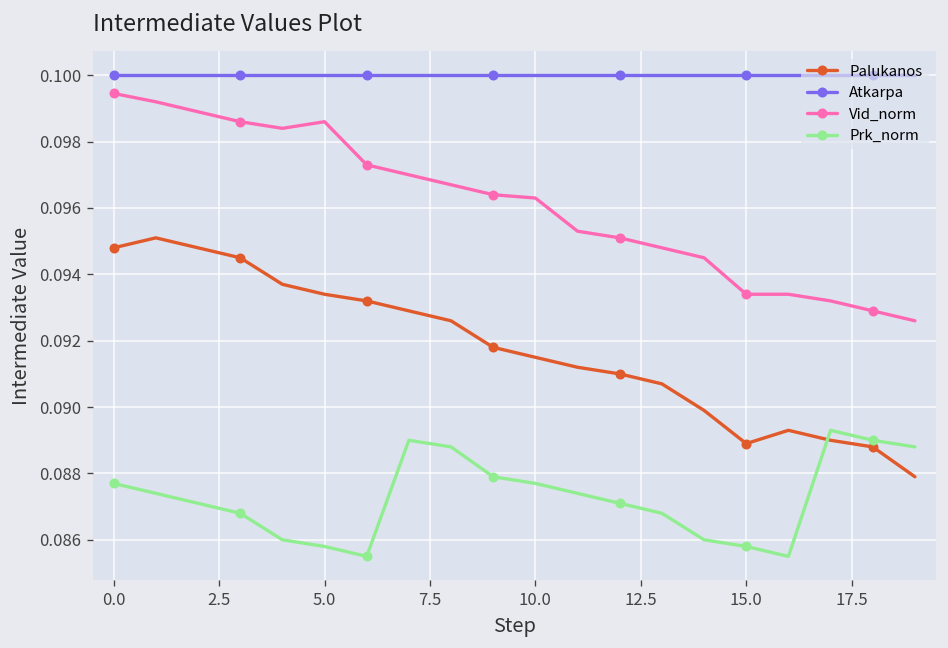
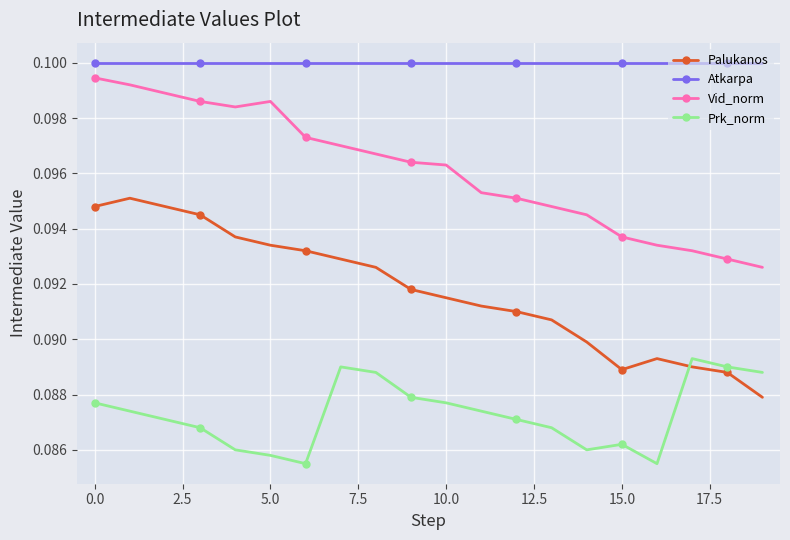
  {
    "Palukanos": {
      "0.0": 0.0948,
      "5.0": 0.0934,
      "10.0": 0.0915,
      "15.0": 0.0889
    },
    "Atkarpa": {
      "0.0": 0.1000,
      "5.0": 0.1000,
      "10.0": 0.1000,
      "15.0": 0.1000
    },
    "Vid_norm": {
      "0.0": 0.0995,
      "5.0": 0.0986,
      "10.0": 0.0963,
-     "15.0": 0.0934
+     "15.0": 0.0937
    },
    "Prk_norm": {
      "0.0": 0.0877,
      "5.0": 0.0858,
      "10.0": 0.0877,
-     "15.0": 0.0858
+     "15.0": 0.0862
    }
  }
